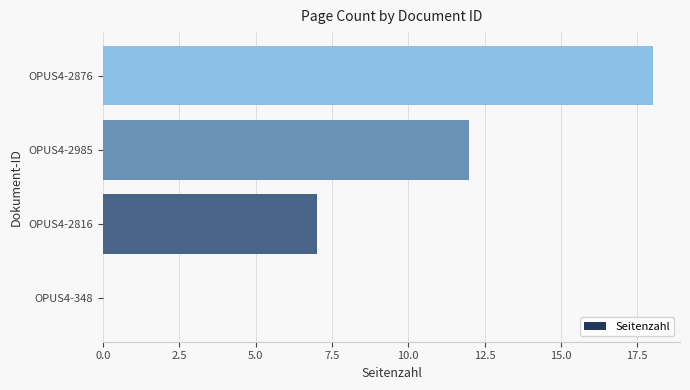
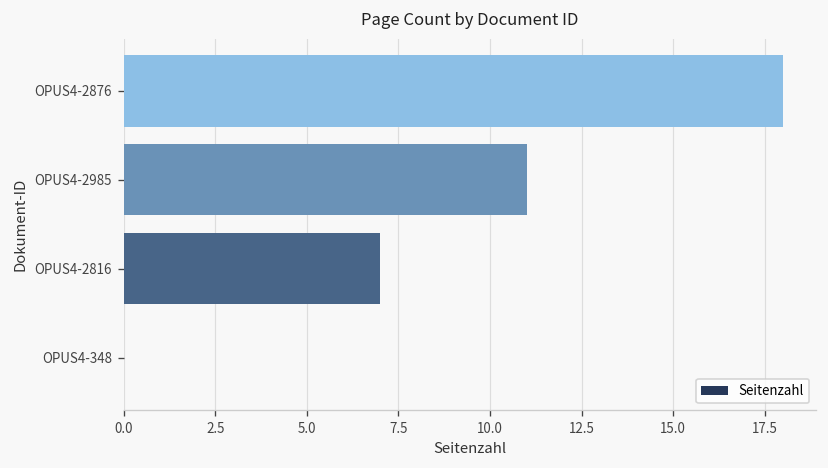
  {
    "OPUS4-2876": 18,
-   "OPUS4-2985": 12,
+   "OPUS4-2985": 11,
    "OPUS4-2816": 7,
    "OPUS4-348": 0
  }
